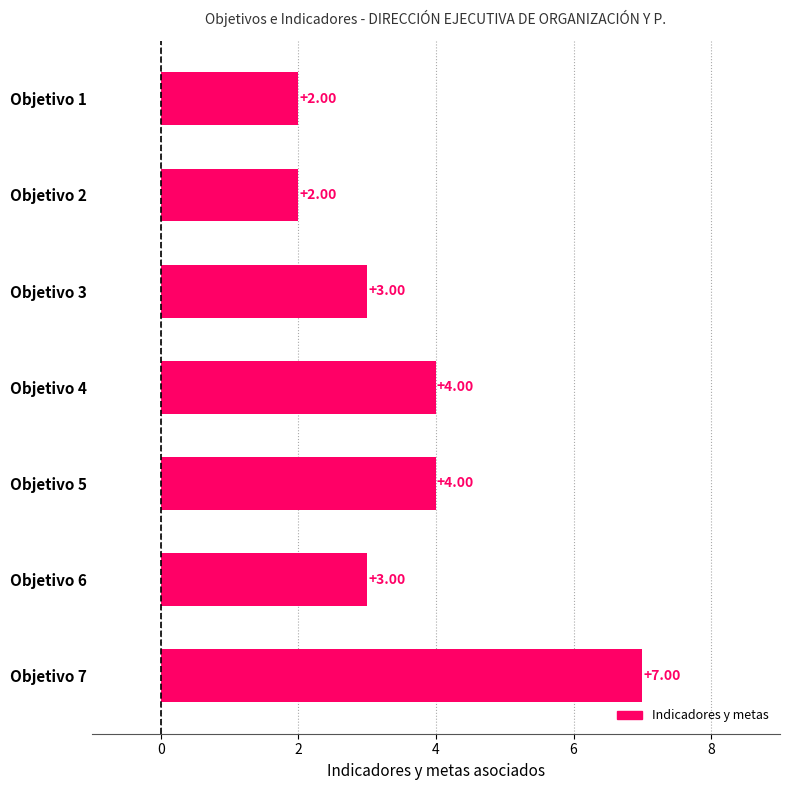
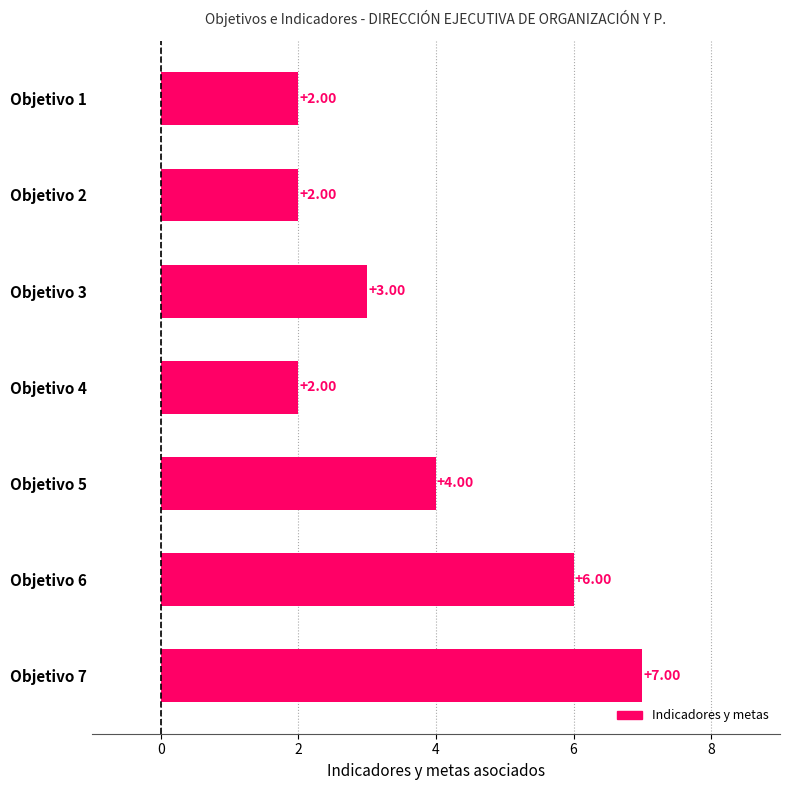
  {
    "Objetivo 1": "+2.00",
    "Objetivo 2": "+2.00",
    "Objetivo 3": "+3.00",
-   "Objetivo 4": "+4.00",
+   "Objetivo 4": "+2.00",
    "Objetivo 5": "+4.00",
-   "Objetivo 6": "+3.00",
+   "Objetivo 6": "+6.00",
    "Objetivo 7": "+7.00"
  }
